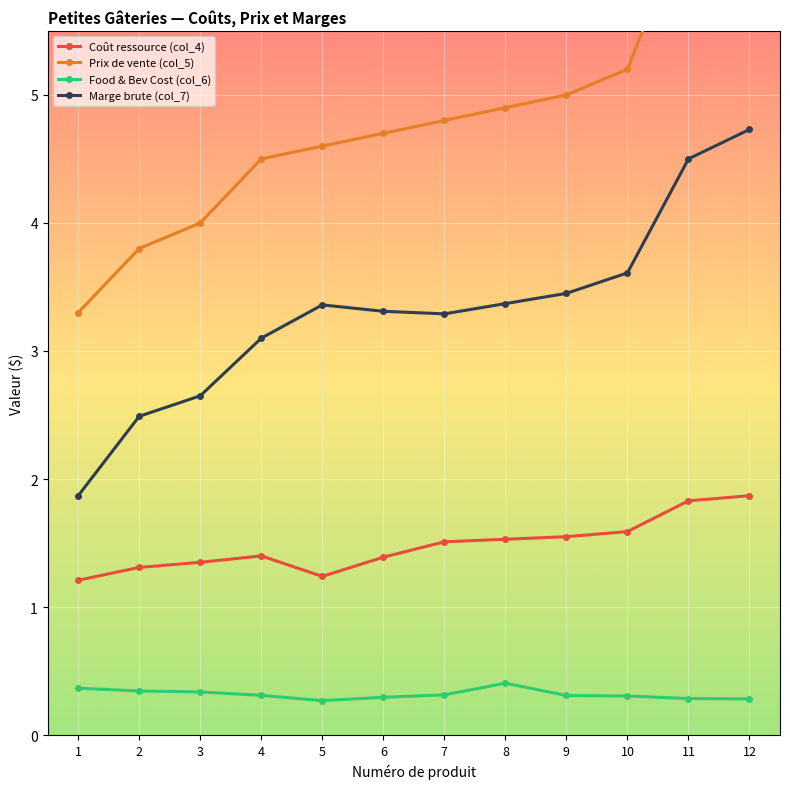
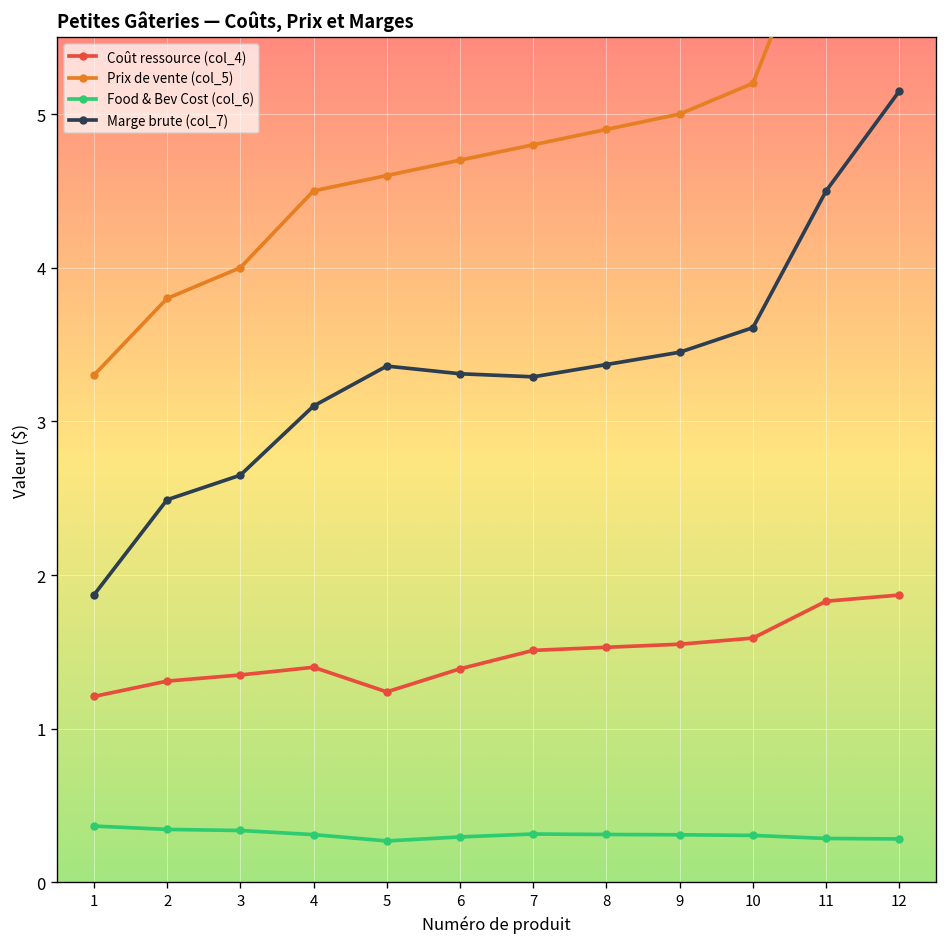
  {
    "Food & Bev Cost (col_6)": {
      "1": 0.37,
      "2": 0.35,
      "3": 0.34,
      "4": 0.31,
      "5": 0.27,
      "6": 0.30,
      "7": 0.32,
-     "8": 0.41,
+     "8": 0.31,
      "9": 0.31,
      "10": 0.31,
      "11": 0.29,
      "12": 0.28
    },
    "Marge brute (col_7)": {
      "1": 1.87,
      "2": 2.49,
      "3": 2.65,
      "4": 3.10,
      "5": 3.36,
      "6": 3.31,
      "7": 3.29,
      "8": 3.37,
      "9": 3.45,
      "10": 3.61,
      "11": 4.50,
-     "12": 4.73
+     "12": 5.15
    }
  }
